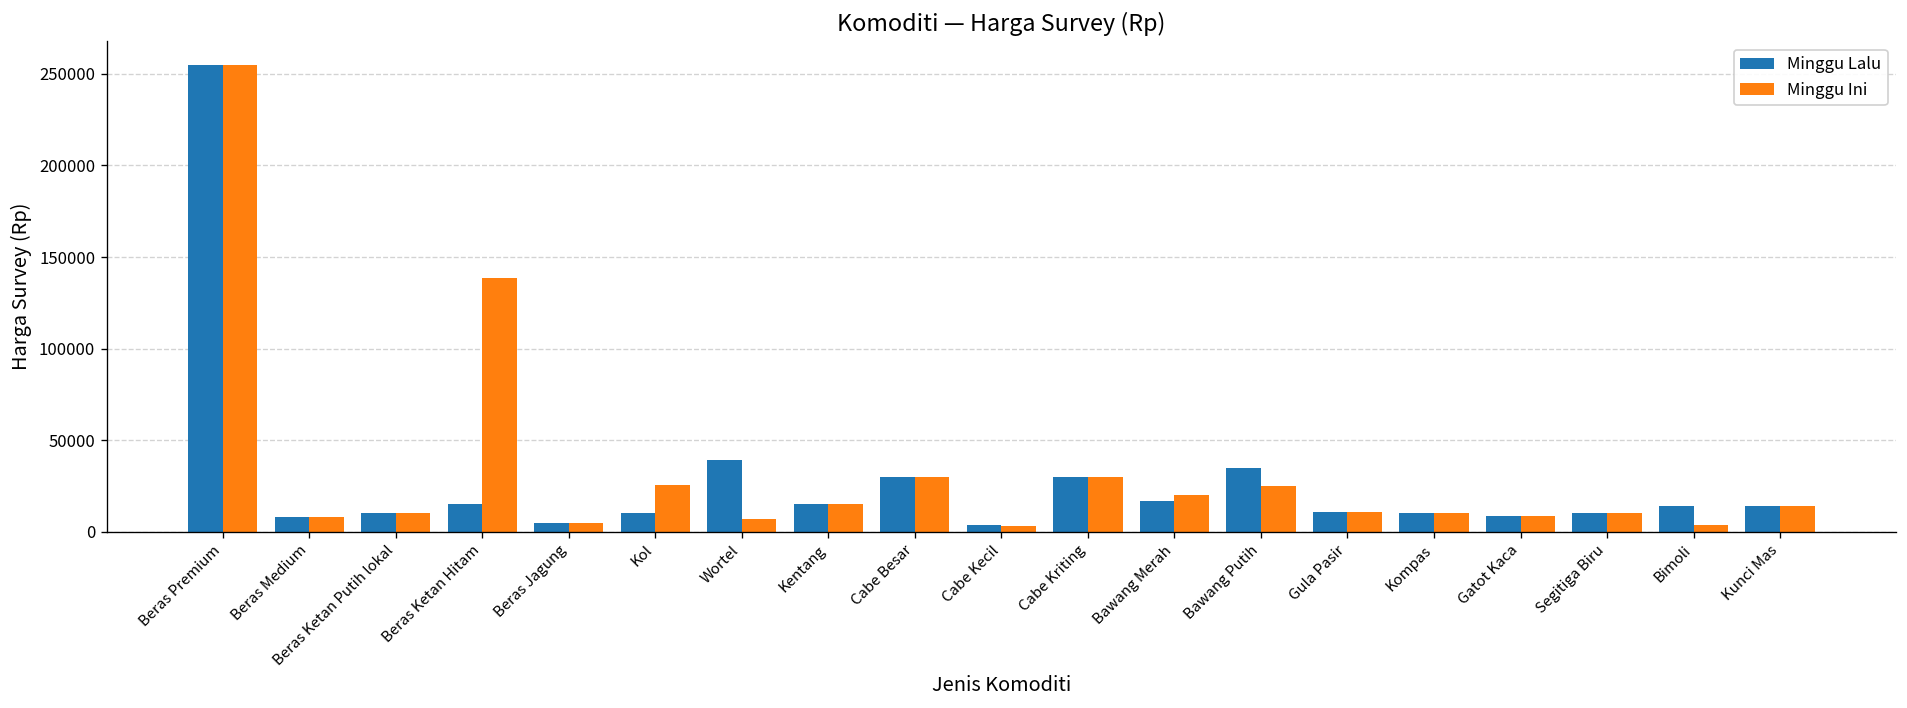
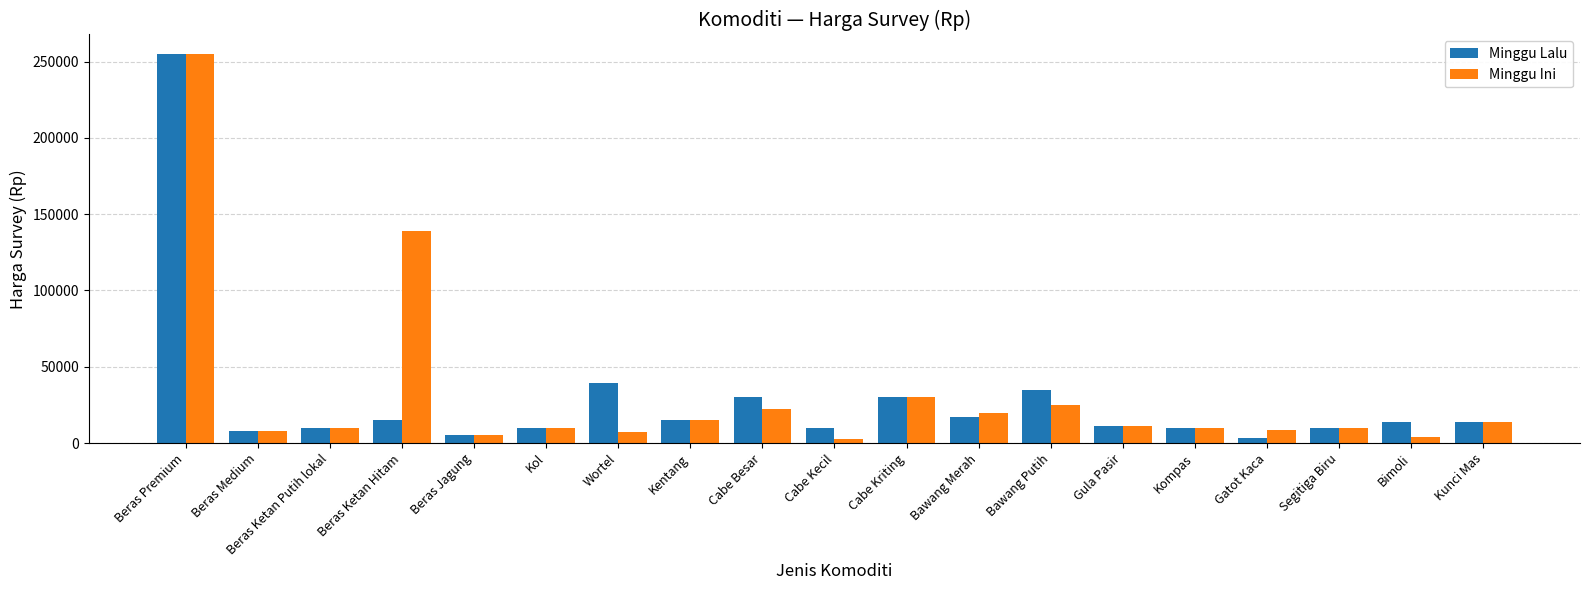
  {
    "Minggu Lalu": {
      "Beras Premium": 255000,
      "Beras Medium": 8000,
      "Beras Ketan Putih lokal": 10000,
      "Beras Ketan Hitam": 15000,
      "Beras Jagung": 5000,
      "Kol": 10000,
      "Wortel": 39000,
      "Kentang": 15000,
      "Cabe Besar": 30000,
-     "Cabe Kecil": 4000,
+     "Cabe Kecil": 10000,
      "Cabe Kriting": 30000,
      "Bawang Merah": 17000,
      "Bawang Putih": 35000,
      "Gula Pasir": 11000,
      "Kompas": 10000,
-     "Gatot Kaca": 9000,
+     "Gatot Kaca": 3000,
      "Segitiga Biru": 10000,
      "Bimoli": 14000,
      "Kunci Mas": 14000
    },
    "Minggu Ini": {
      "Beras Premium": 255000,
      "Beras Medium": 8000,
      "Beras Ketan Putih lokal": 10000,
      "Beras Ketan Hitam": 139000,
      "Beras Jagung": 5000,
-     "Kol": 25000,
+     "Kol": 10000,
      "Wortel": 7000,
      "Kentang": 15000,
-     "Cabe Besar": 30000,
+     "Cabe Besar": 22000,
      "Cabe Kecil": 3000,
      "Cabe Kriting": 30000,
      "Bawang Merah": 20000,
      "Bawang Putih": 25000,
      "Gula Pasir": 11000,
      "Kompas": 10000,
      "Gatot Kaca": 9000,
      "Segitiga Biru": 10000,
      "Bimoli": 4000,
      "Kunci Mas": 14000
    }
  }
